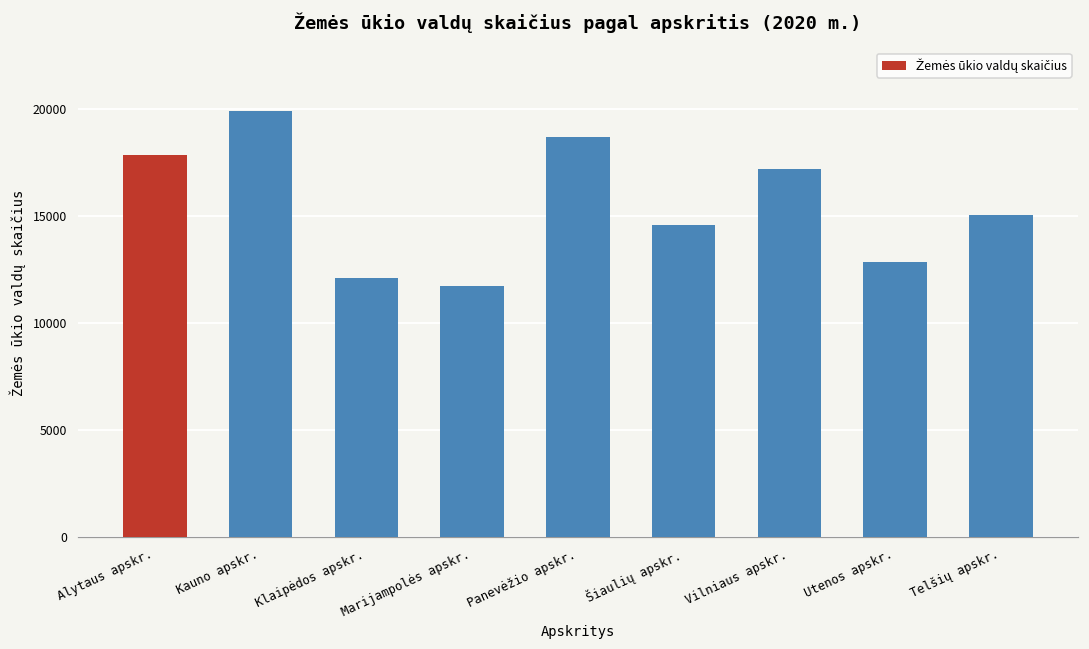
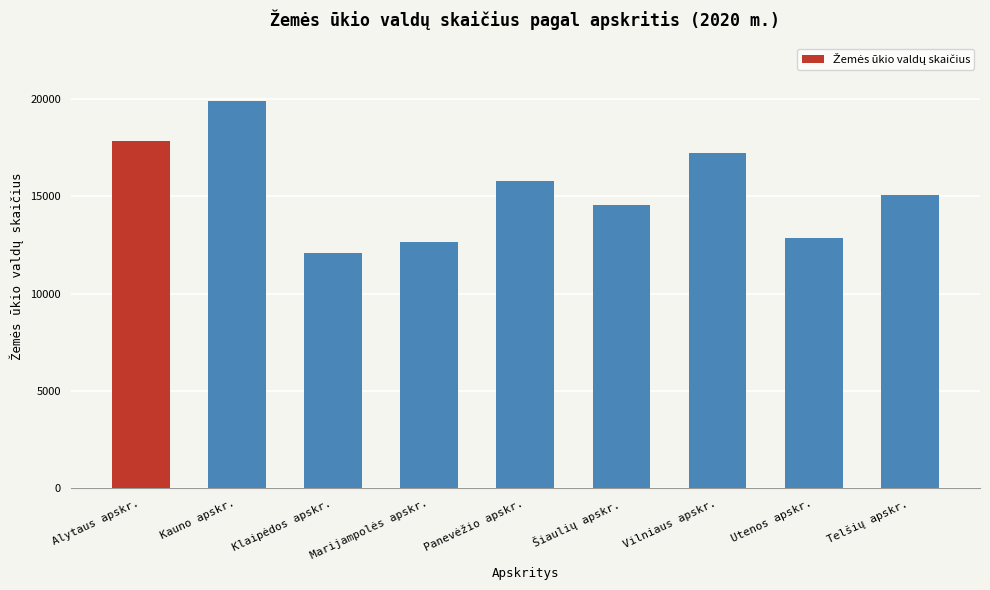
  {
    "Alytaus apskr.": 17800,
    "Kauno apskr.": 19900,
    "Klaipėdos apskr.": 12100,
-   "Marijampolės apskr.": 11700,
-   "Panevėžio apskr.": 18700,
+   "Marijampolės apskr.": 12700,
+   "Panevėžio apskr.": 15800,
    "Šiaulių apskr.": 14600,
    "Vilniaus apskr.": 17200,
    "Utenos apskr.": 12800,
    "Telšių apskr.": 15000
  }
